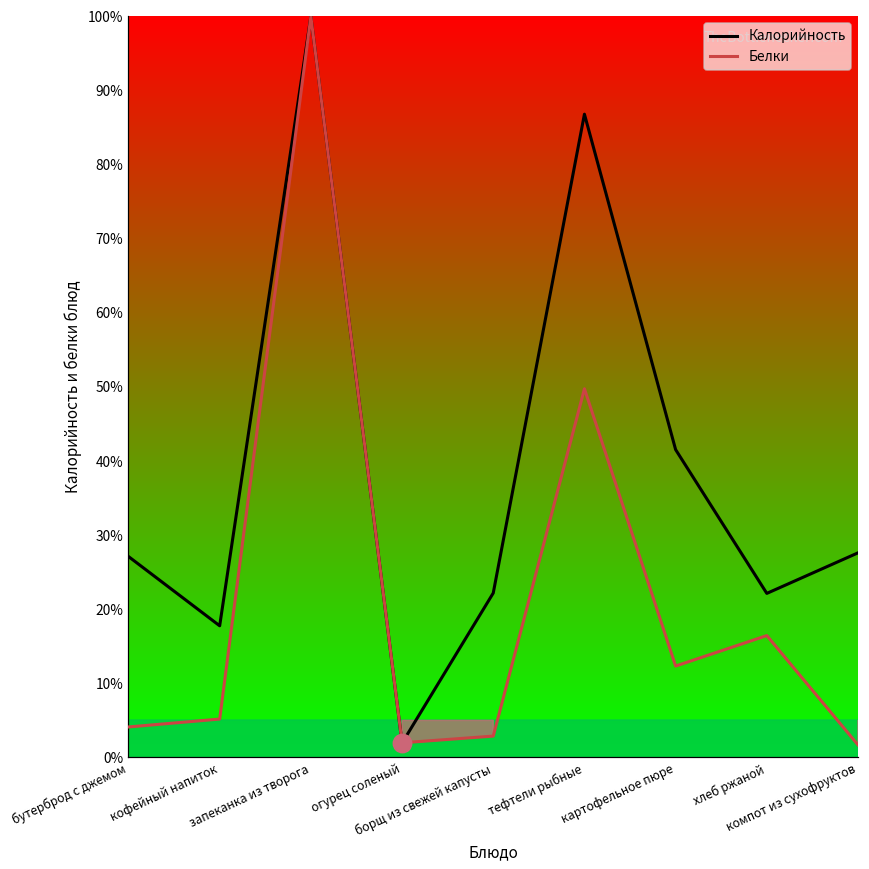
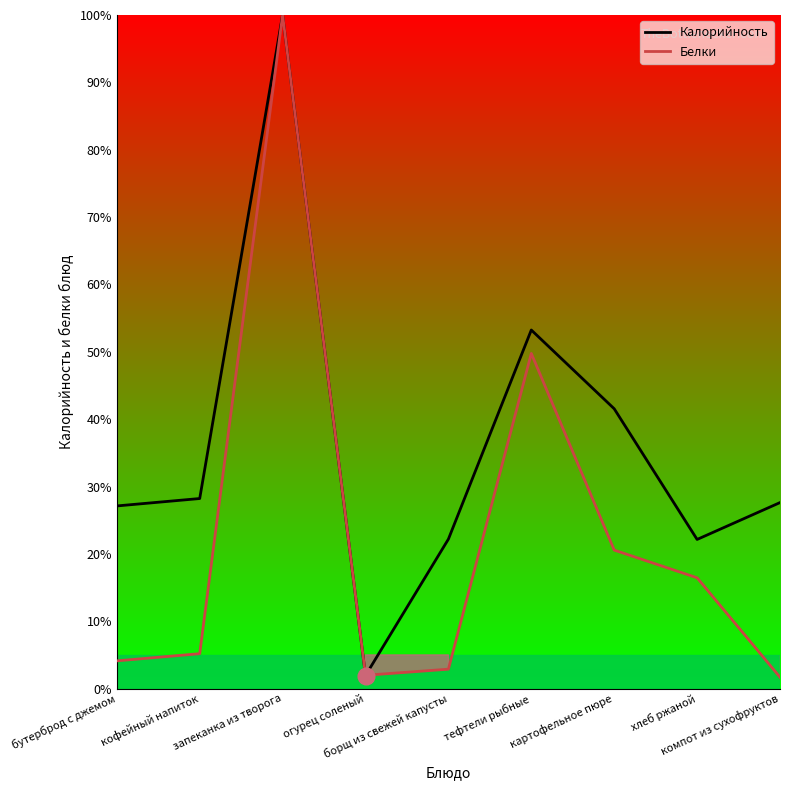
  {
    "Калорийность": {
      "бутерброд с джемом": "27%",
-     "кофейный напиток": "18%",
+     "кофейный напиток": "28%",
      "борщ из свежей капусты": "22%",
-     "тефтели рыбные": "87%",
+     "тефтели рыбные": "53%",
      "картофельное пюре": "42%",
      "хлеб ржаной": "22%",
      "компот из сухофруктов": "28%"
    },
    "Белки": {
      "кофейный напиток": "5%",
      "тефтели рыбные": "50%",
-     "картофельное пюре": "12%",
+     "картофельное пюре": "21%",
      "хлеб ржаной": "16%"
    }
  }
